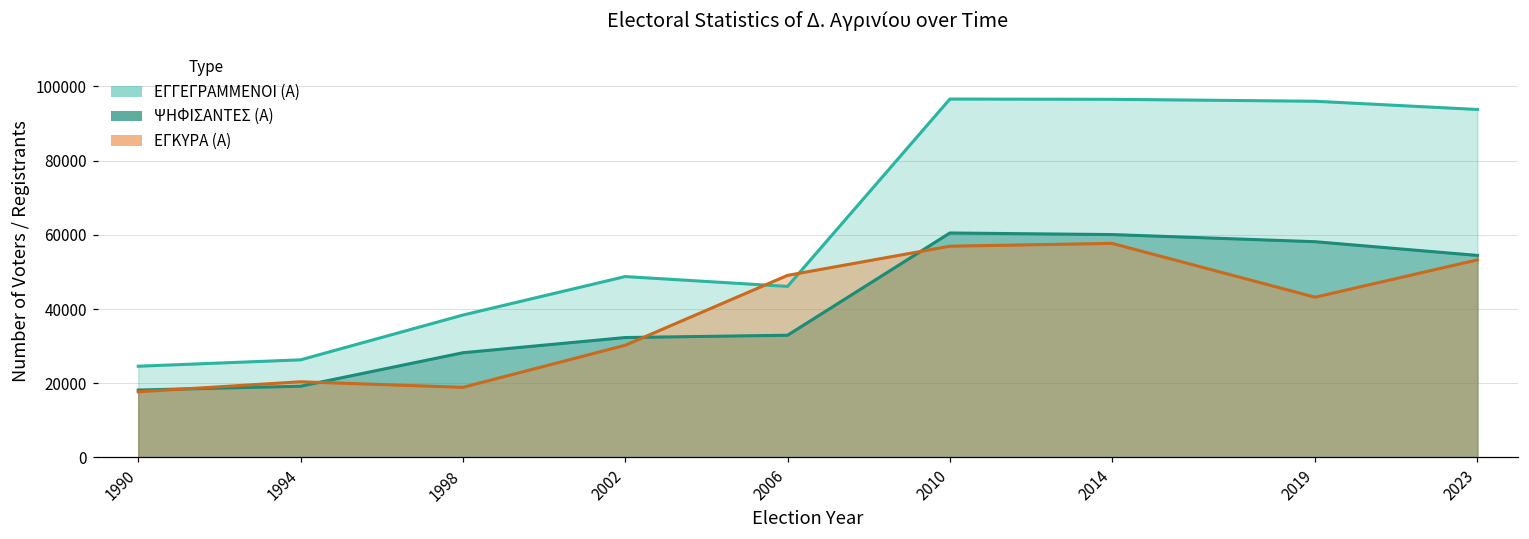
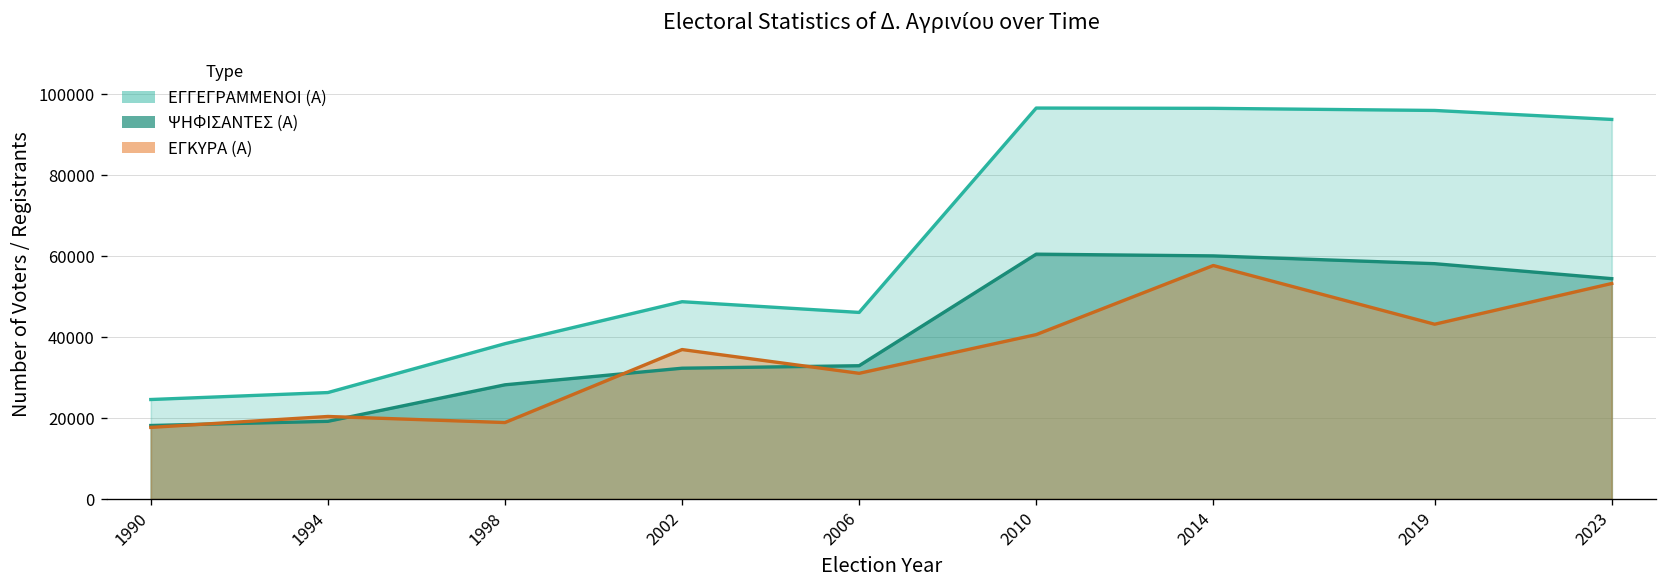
  {
    "ΕΓΚΥΡΑ (Α)": {
      "1994": 20000,
      "1998": 19000,
-     "2002": 30000,
-     "2006": 49000,
-     "2010": 57000,
+     "2002": 37000,
+     "2006": 31000,
+     "2010": 41000,
      "2014": 58000,
      "2019": 43000,
      "2023": 53000
    }
  }
